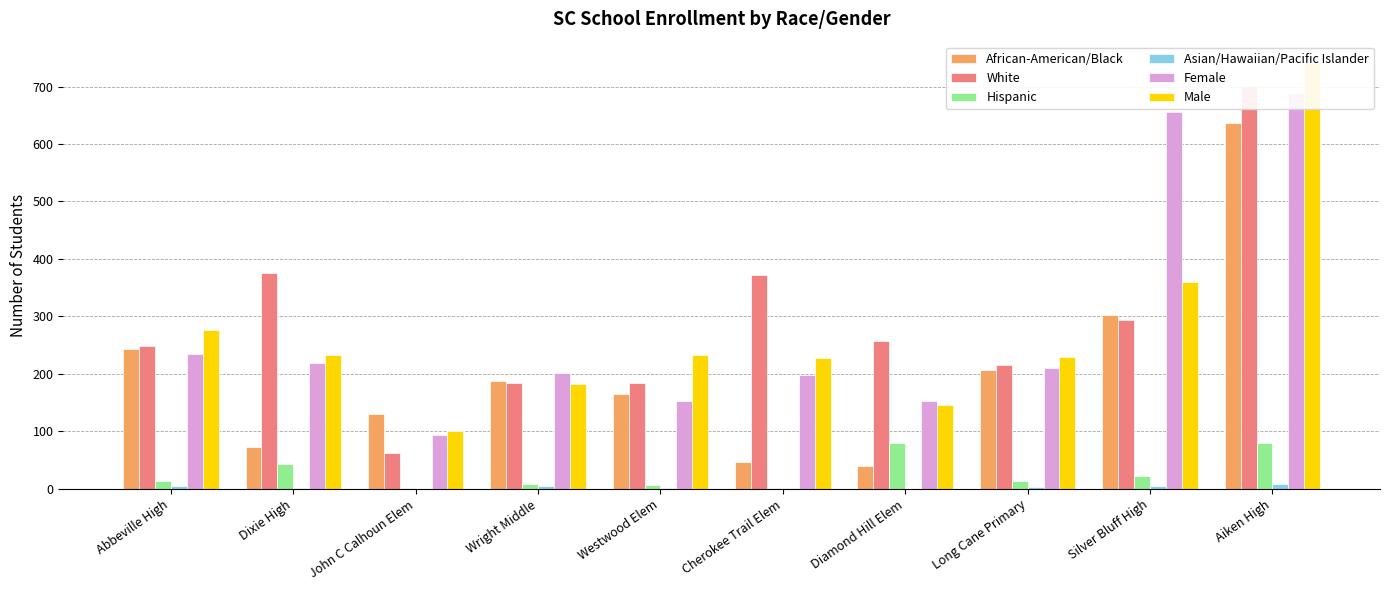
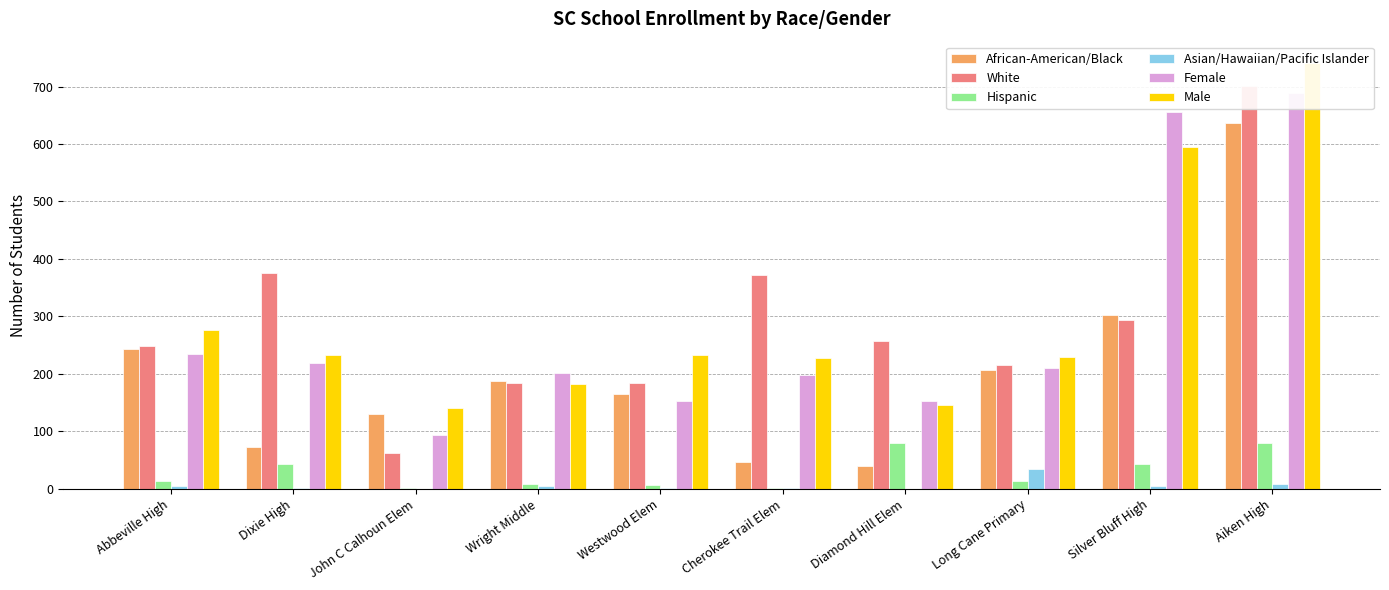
  {
    "Hispanic": {
      "Abbeville High": 10,
      "Dixie High": 40,
      "Wright Middle": 10,
      "Westwood Elem": 10,
      "Diamond Hill Elem": 80,
      "Long Cane Primary": 10,
-     "Silver Bluff High": 20,
+     "Silver Bluff High": 40,
      "Aiken High": 80
    },
    "Asian/Hawaiian/Pacific Islander": {
      "John C Calhoun Elem": 0,
      "Diamond Hill Elem": 0,
-     "Long Cane Primary": 0,
+     "Long Cane Primary": 40,
      "Aiken High": 10
    },
    "Female": {
      "Abbeville High": 230,
      "Dixie High": 220,
      "John C Calhoun Elem": 90,
      "Wright Middle": 200,
      "Westwood Elem": 150,
      "Cherokee Trail Elem": 200,
      "Diamond Hill Elem": 150,
      "Long Cane Primary": 210,
      "Silver Bluff High": 660
    },
    "Male": {
      "Abbeville High": 280,
      "Dixie High": 230,
-     "John C Calhoun Elem": 100,
+     "John C Calhoun Elem": 140,
      "Wright Middle": 180,
      "Westwood Elem": 230,
      "Cherokee Trail Elem": 230,
      "Diamond Hill Elem": 150,
      "Long Cane Primary": 230,
-     "Silver Bluff High": 360
+     "Silver Bluff High": 590
    }
  }
